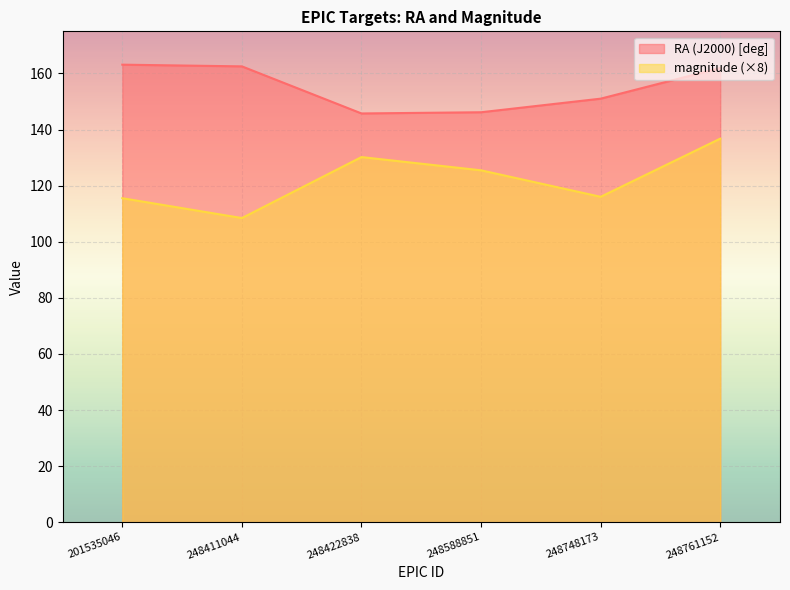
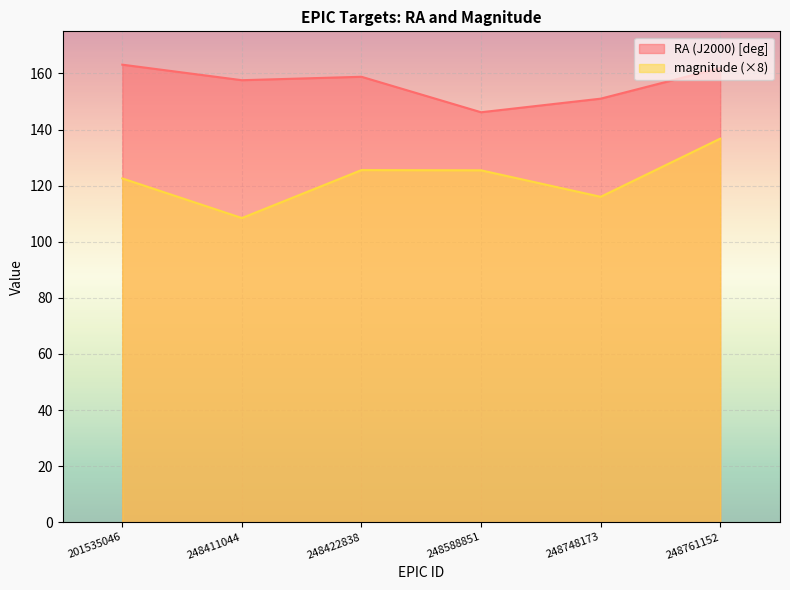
  {
    "RA (J2000) [deg]": {
      "201535046": 163,
-     "248411044": 163,
-     "248422838": 146,
+     "248411044": 158,
+     "248422838": 159,
      "248588851": 146,
      "248748173": 151
    },
    "magnitude (×8)": {
-     "201535046": 116,
+     "201535046": 123,
      "248411044": 108,
-     "248422838": 130,
+     "248422838": 126,
      "248588851": 125,
      "248748173": 116,
      "248761152": 137
    }
  }
